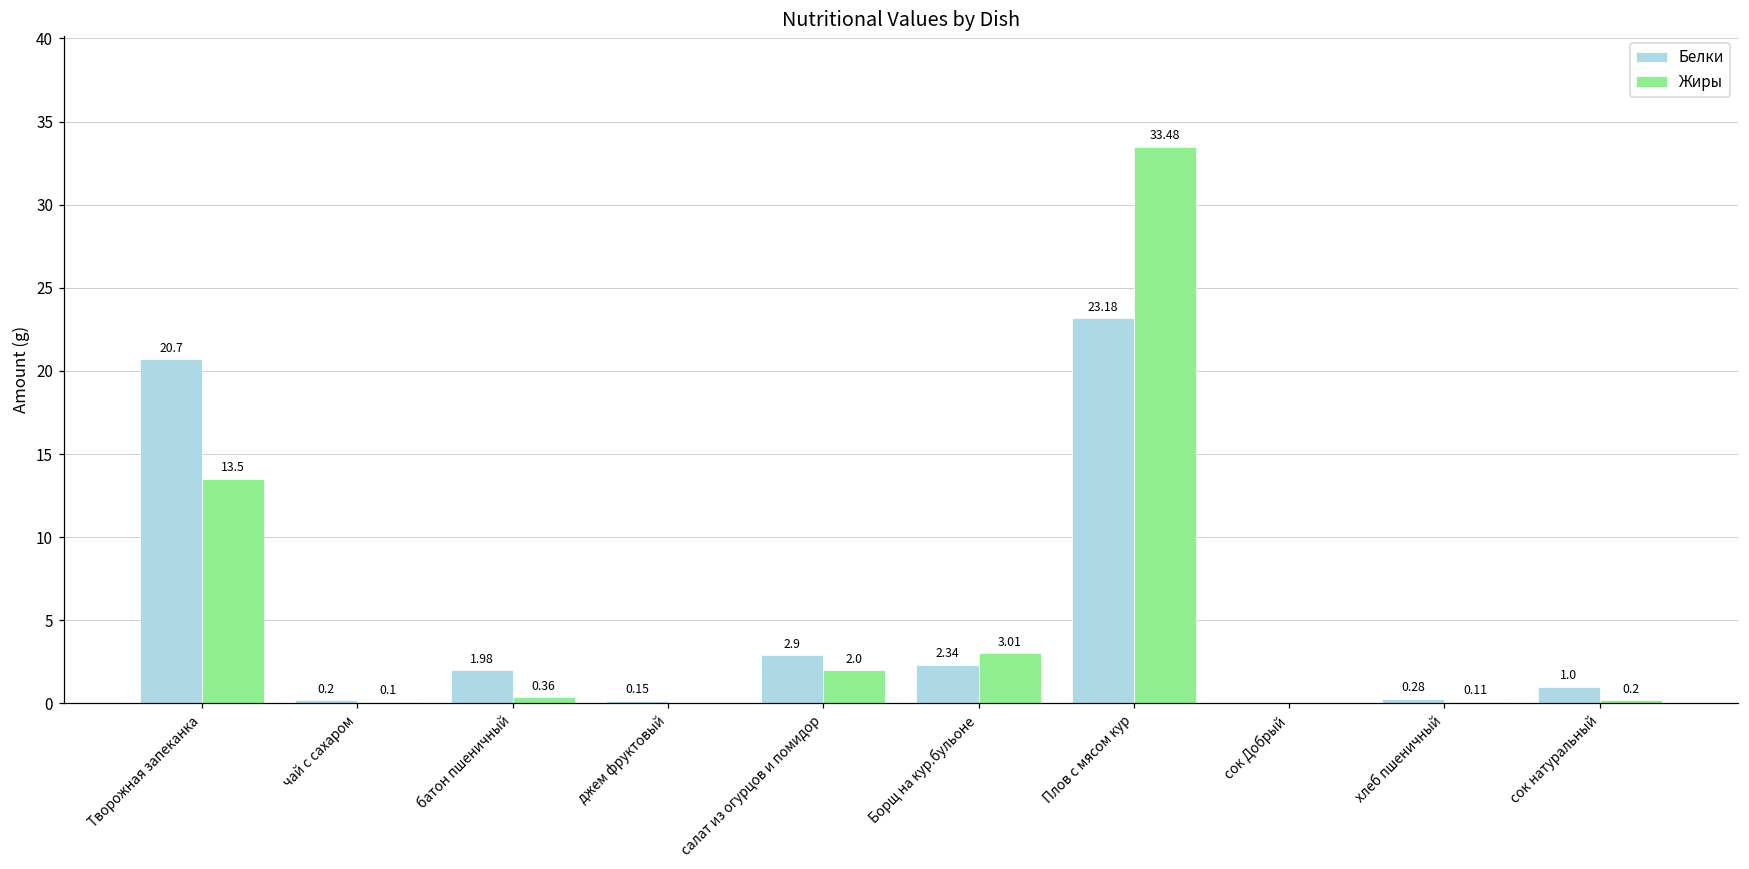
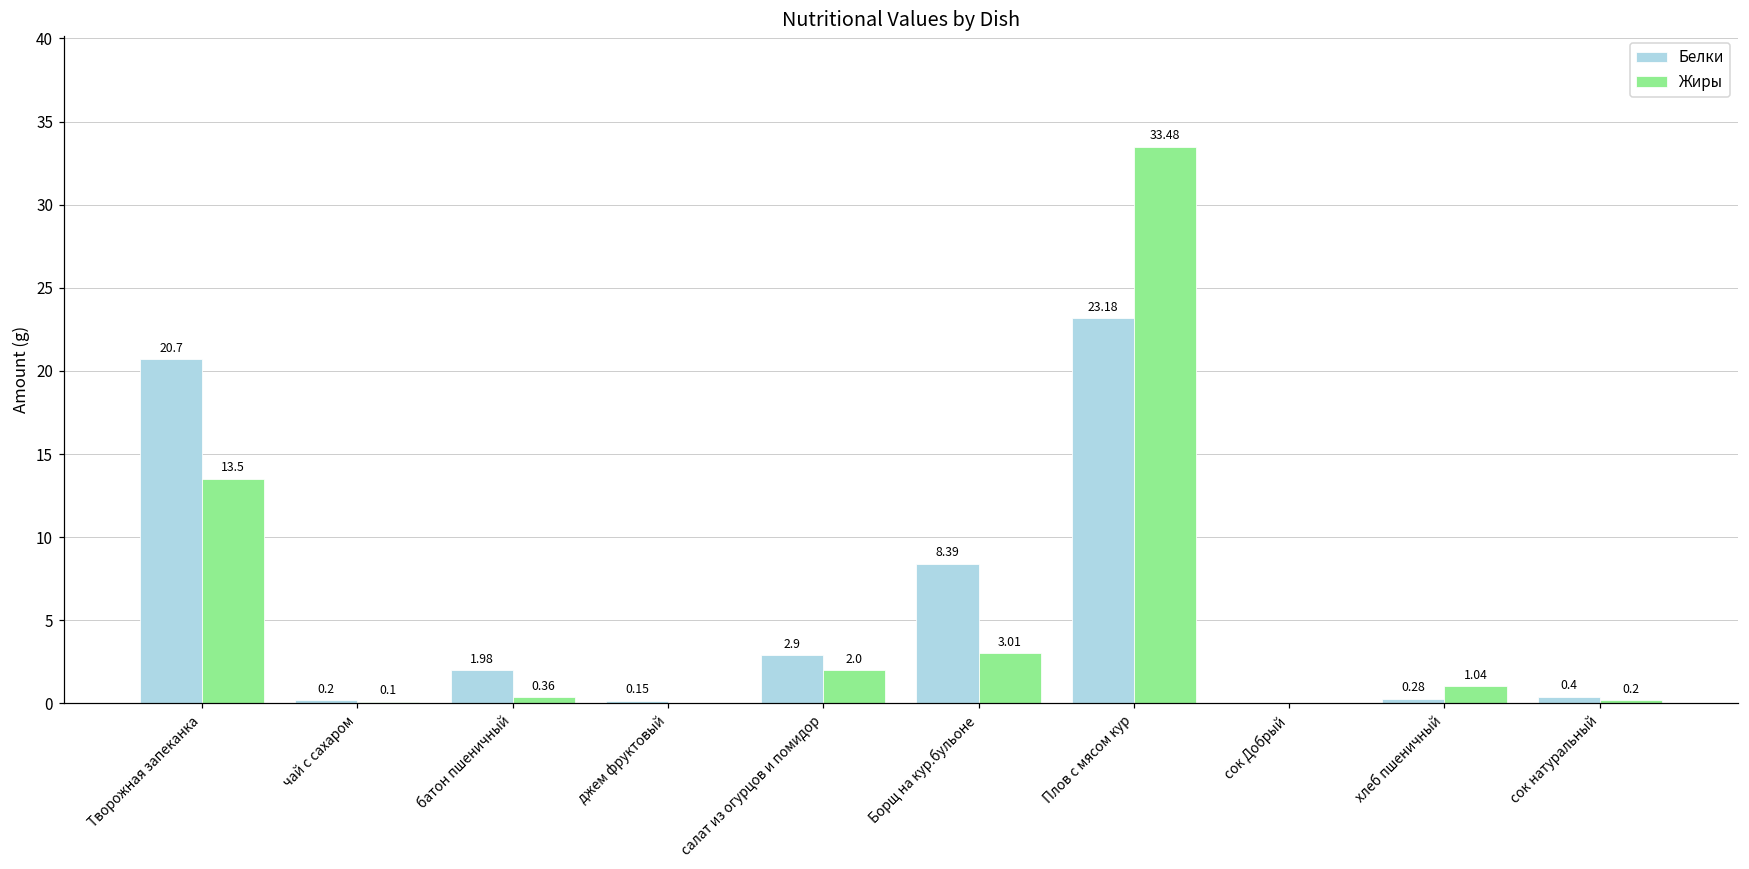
  {
    "Белки": {
      "Творожная запеканка": 20.7,
      "чай с сахаром": 0.2,
      "батон пшеничный": 1.98,
      "джем фруктовый": 0.15,
      "салат из огурцов и помидор": 2.9,
-     "Борщ на кур.бульоне": 2.34,
+     "Борщ на кур.бульоне": 8.39,
      "Плов с мясом кур": 23.18,
      "хлеб пшеничный": 0.28,
-     "сок натуральный": 1.0
+     "сок натуральный": 0.4
    },
    "Жиры": {
      "Творожная запеканка": 13.5,
      "чай с сахаром": 0.1,
      "батон пшеничный": 0.36,
      "салат из огурцов и помидор": 2.0,
      "Борщ на кур.бульоне": 3.01,
      "Плов с мясом кур": 33.48,
-     "хлеб пшеничный": 0.11,
+     "хлеб пшеничный": 1.04,
      "сок натуральный": 0.2
    }
  }
